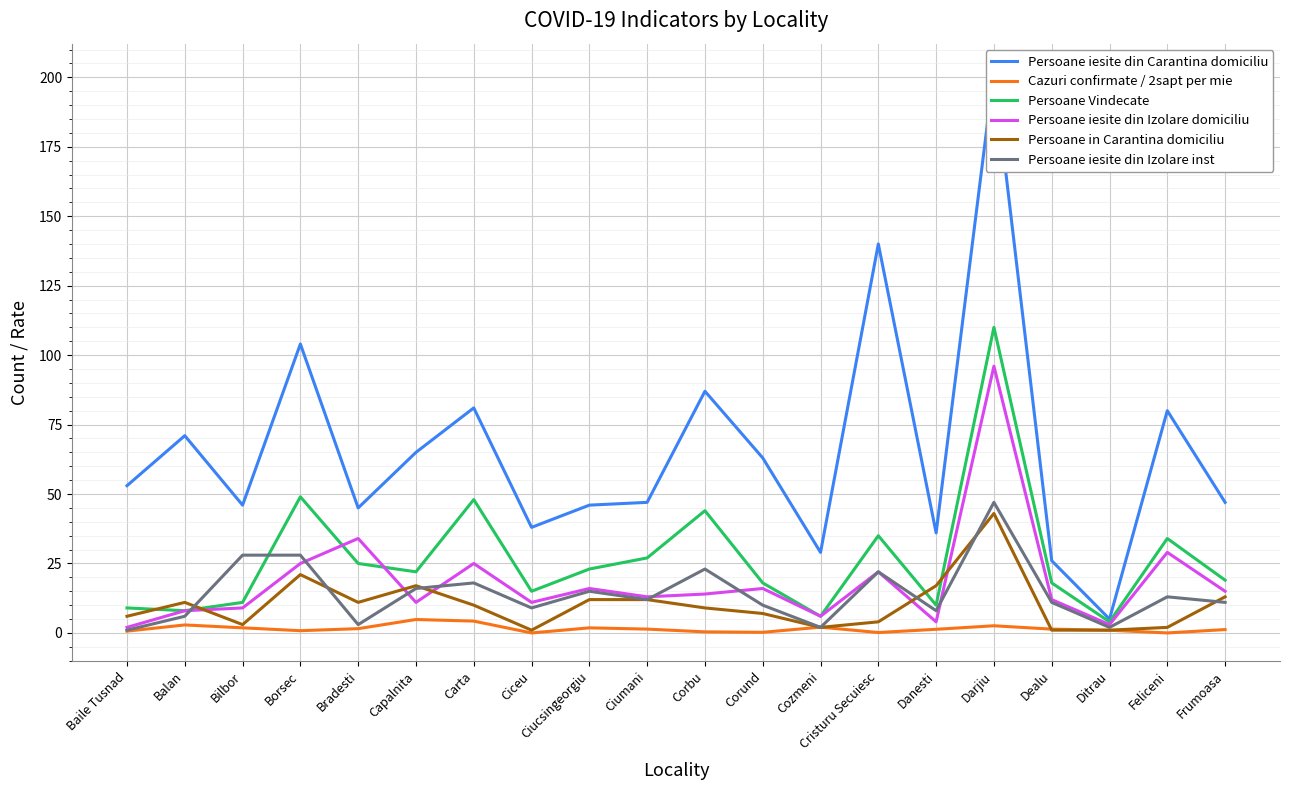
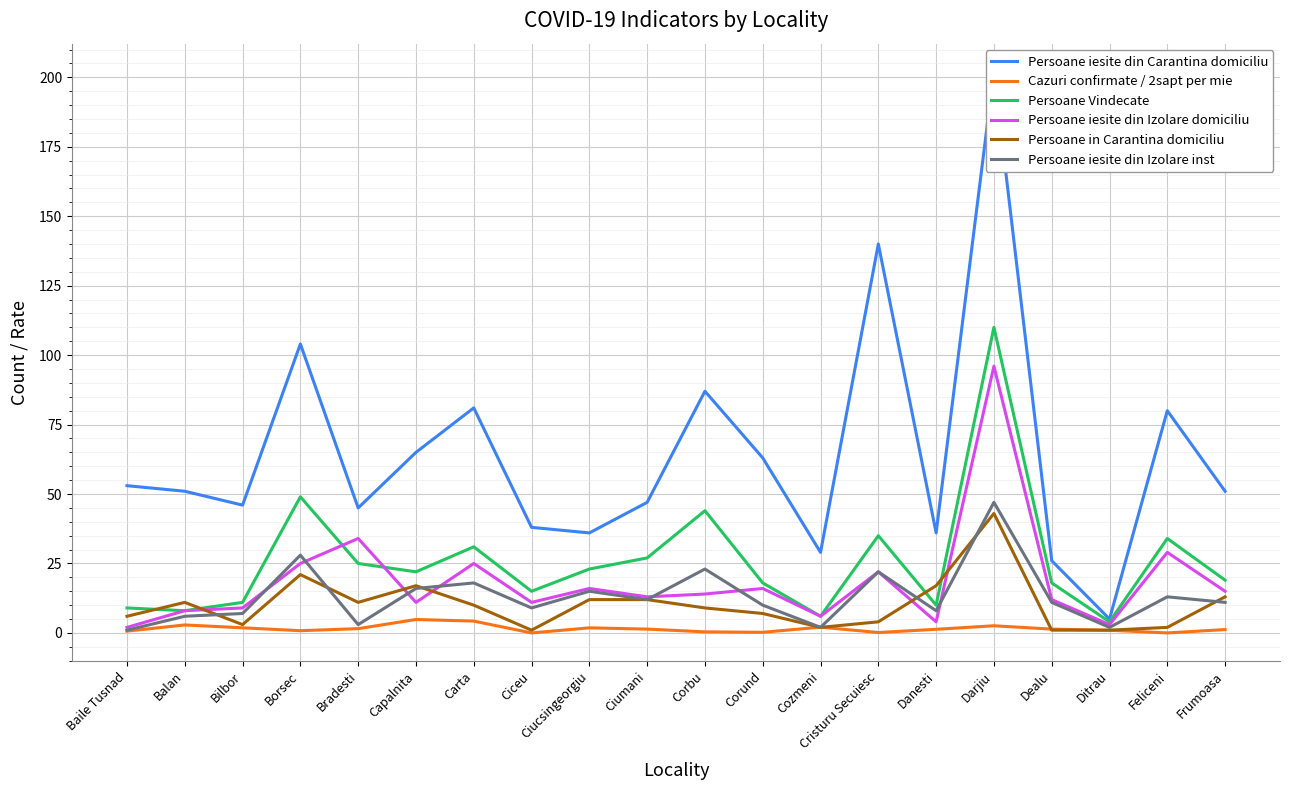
  {
    "Persoane iesite din Carantina domiciliu": {
      "Baile Tusnad": 53,
-     "Balan": 71,
+     "Balan": 51,
      "Bilbor": 46,
      "Borsec": 104,
      "Bradesti": 45,
      "Capalnita": 65,
      "Carta": 81,
      "Ciceu": 38,
-     "Ciucsingeorgiu": 46,
+     "Ciucsingeorgiu": 36,
      "Ciumani": 47,
      "Corbu": 87,
      "Corund": 63,
      "Cozmeni": 29,
      "Cristuru Secuiesc": 140,
      "Danesti": 36,
      "Dealu": 26,
      "Ditrau": 5,
      "Feliceni": 80,
-     "Frumoasa": 47
+     "Frumoasa": 51
    },
    "Cazuri confirmate / 2sapt per mie": {
      "Balan": 3,
      "Bilbor": 2,
      "Borsec": 1,
      "Bradesti": 2,
      "Capalnita": 5,
      "Carta": 4,
      "Ciceu": 0,
      "Ciucsingeorgiu": 2,
      "Ciumani": 1,
      "Corbu": 0,
      "Corund": 0,
      "Cristuru Secuiesc": 0,
      "Danesti": 1,
      "Darjiu": 3,
      "Feliceni": 0,
      "Frumoasa": 1
    },
    "Persoane Vindecate": {
      "Baile Tusnad": 9,
      "Bilbor": 11,
      "Borsec": 49,
      "Bradesti": 25,
      "Capalnita": 22,
-     "Carta": 48,
+     "Carta": 31,
      "Ciceu": 15,
      "Ciucsingeorgiu": 23,
      "Ciumani": 27,
      "Corbu": 44,
      "Corund": 18,
      "Cristuru Secuiesc": 35,
      "Danesti": 10,
      "Darjiu": 110,
      "Dealu": 18,
      "Ditrau": 4,
      "Feliceni": 34,
      "Frumoasa": 19
    },
    "Persoane iesite din Izolare domiciliu": {
      "Baile Tusnad": 2,
      "Bilbor": 9,
      "Borsec": 25,
      "Bradesti": 34,
      "Capalnita": 11,
      "Carta": 25,
      "Ciceu": 11,
      "Ciucsingeorgiu": 16,
      "Ciumani": 13,
      "Corbu": 14,
      "Corund": 16,
      "Danesti": 4,
      "Darjiu": 96,
      "Dealu": 12,
      "Ditrau": 3,
      "Feliceni": 29,
      "Frumoasa": 15
    },
    "Persoane in Carantina domiciliu": {
      "Baile Tusnad": 6,
      "Balan": 11,
      "Bilbor": 3,
      "Borsec": 21,
      "Bradesti": 11,
      "Capalnita": 17,
      "Carta": 10,
      "Ciceu": 1,
      "Ciucsingeorgiu": 12,
      "Corbu": 9,
      "Corund": 7,
      "Cristuru Secuiesc": 4,
      "Danesti": 17,
      "Darjiu": 43,
      "Feliceni": 2,
      "Frumoasa": 13
    },
    "Persoane iesite din Izolare inst": {
      "Balan": 6,
-     "Bilbor": 28,
+     "Bilbor": 7,
      "Borsec": 28,
      "Bradesti": 3,
      "Capalnita": 16,
      "Carta": 18,
      "Ciceu": 9,
      "Ciucsingeorgiu": 15,
      "Corbu": 23,
      "Corund": 10,
      "Danesti": 8,
      "Darjiu": 47,
      "Dealu": 11,
      "Ditrau": 2,
      "Feliceni": 13,
      "Frumoasa": 11
    }
  }
